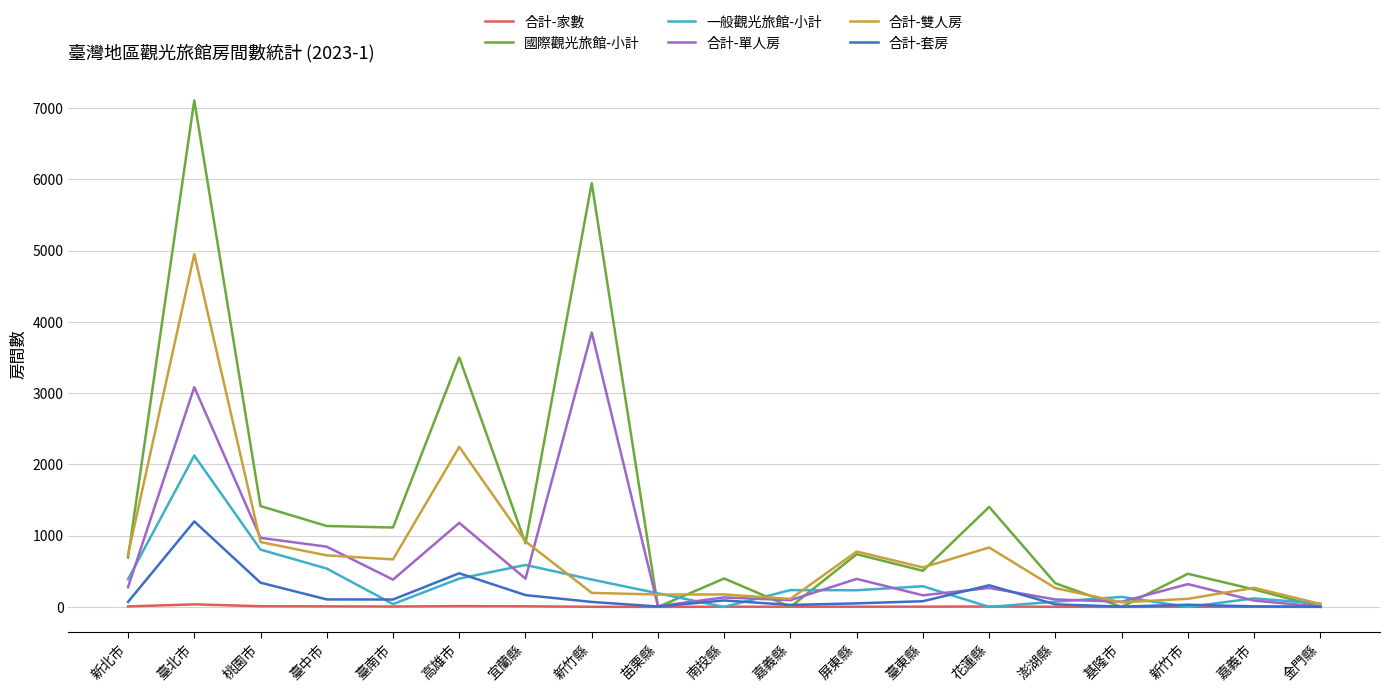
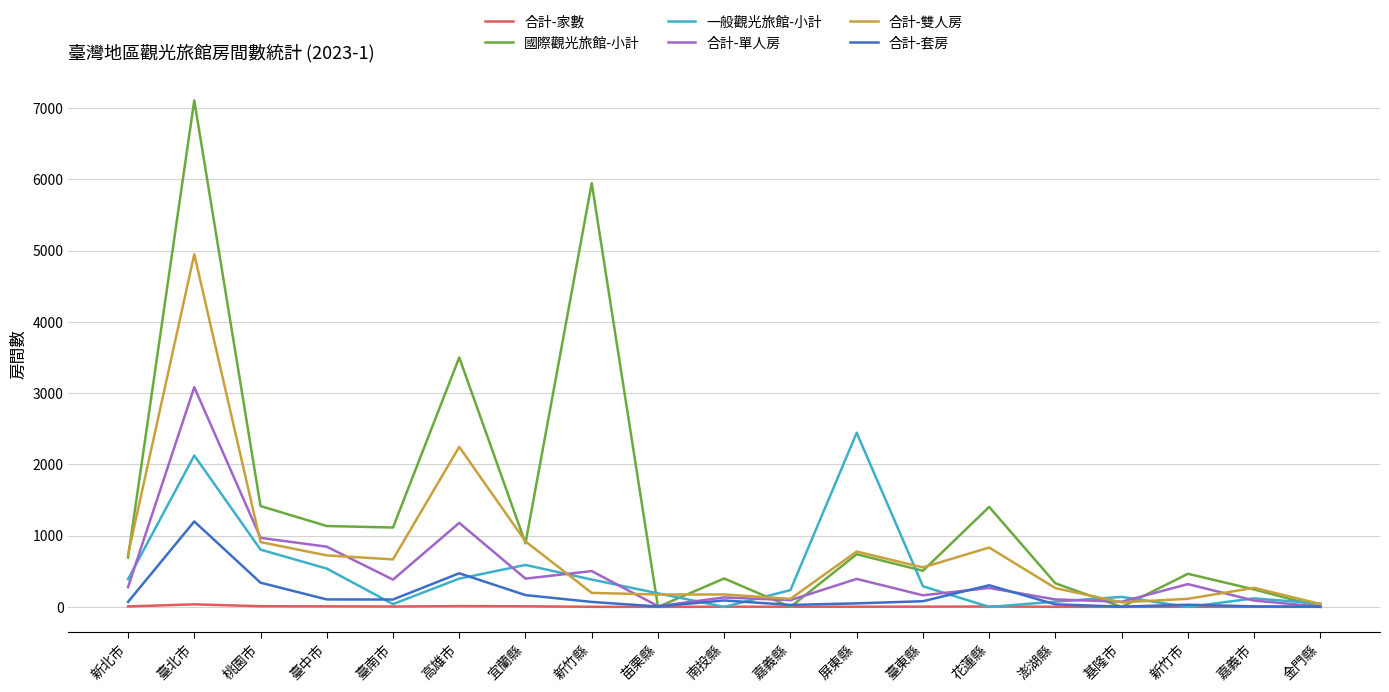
  {
    "合計-家數": {
      "新北市": 0,
      "臺北市": 0,
      "桃園市": 0,
      "臺中市": 0,
      "高雄市": 0,
      "宜蘭縣": 0,
      "新竹縣": 0,
      "屏東縣": 0,
      "臺東縣": 0
    },
    "國際觀光旅館-小計": {
      "新北市": 700,
      "臺北市": 7100,
      "桃園市": 1400,
      "臺中市": 1100,
      "臺南市": 1100,
      "高雄市": 3500,
      "新竹縣": 5900,
      "南投縣": 400,
      "屏東縣": 700,
      "臺東縣": 500,
      "花蓮縣": 1400,
      "澎湖縣": 300,
      "新竹市": 500
    },
    "一般觀光旅館-小計": {
      "新北市": 400,
      "臺北市": 2100,
      "桃園市": 800,
      "臺中市": 500,
      "高雄市": 400,
      "宜蘭縣": 600,
      "新竹縣": 400,
      "嘉義縣": 200,
-     "屏東縣": 200,
+     "屏東縣": 2400,
      "臺東縣": 300,
      "基隆市": 100
    },
    "合計-單人房": {
      "新北市": 300,
      "臺北市": 3100,
      "桃園市": 1000,
      "臺中市": 800,
      "臺南市": 400,
      "高雄市": 1200,
      "宜蘭縣": 400,
-     "新竹縣": 3900,
+     "新竹縣": 500,
      "南投縣": 100,
      "屏東縣": 400,
      "臺東縣": 200,
      "花蓮縣": 300,
      "新竹市": 300
    },
    "合計-雙人房": {
      "新北市": 700,
      "臺北市": 4900,
      "桃園市": 900,
      "臺中市": 700,
      "臺南市": 700,
      "高雄市": 2200,
      "新竹縣": 200,
      "南投縣": 200,
      "屏東縣": 800,
      "臺東縣": 600,
      "花蓮縣": 800,
      "澎湖縣": 300,
      "新竹市": 100
    },
    "合計-套房": {
      "新北市": 100,
      "臺北市": 1200,
      "桃園市": 300,
      "臺中市": 100,
      "臺南市": 100,
      "高雄市": 500,
      "宜蘭縣": 200,
      "新竹縣": 100,
      "南投縣": 100,
      "屏東縣": 100,
      "臺東縣": 100,
      "花蓮縣": 300
    }
  }
